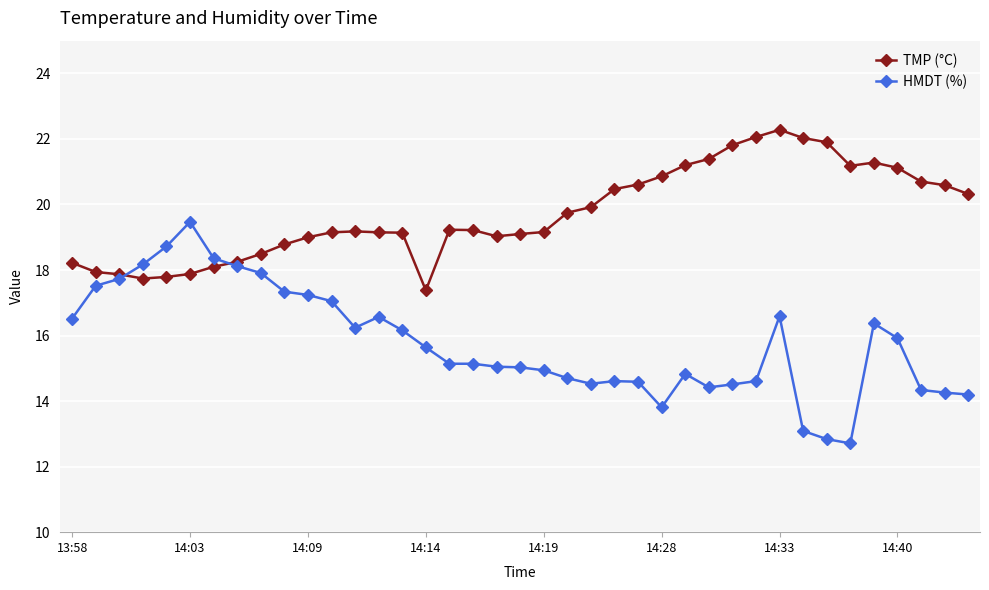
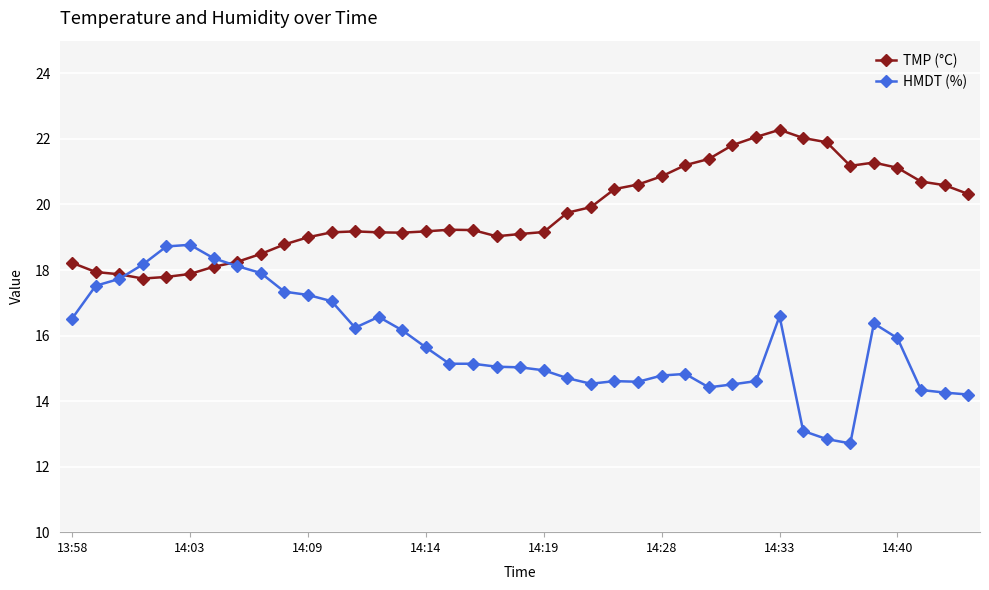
  {
    "TMP (°C)": {
      "13:58": 18.2,
      "14:03": 17.9,
      "14:09": 19.0,
-     "14:14": 17.4,
+     "14:14": 19.2,
      "14:19": 19.2,
      "14:28": 20.9,
      "14:33": 22.3,
      "14:40": 21.1
    },
    "HMDT (%)": {
      "13:58": 16.5,
-     "14:03": 19.5,
+     "14:03": 18.8,
      "14:09": 17.2,
      "14:14": 15.6,
      "14:19": 14.9,
-     "14:28": 13.8,
+     "14:28": 14.8,
      "14:33": 16.6,
      "14:40": 15.9
    }
  }
